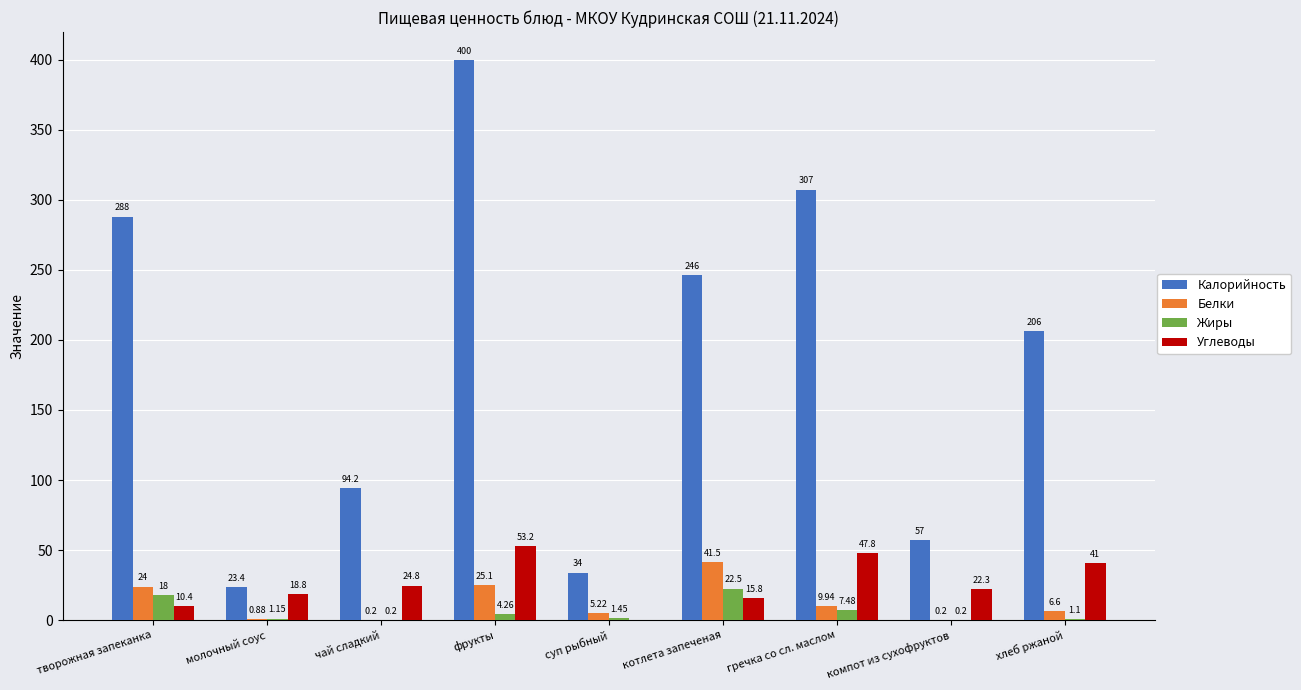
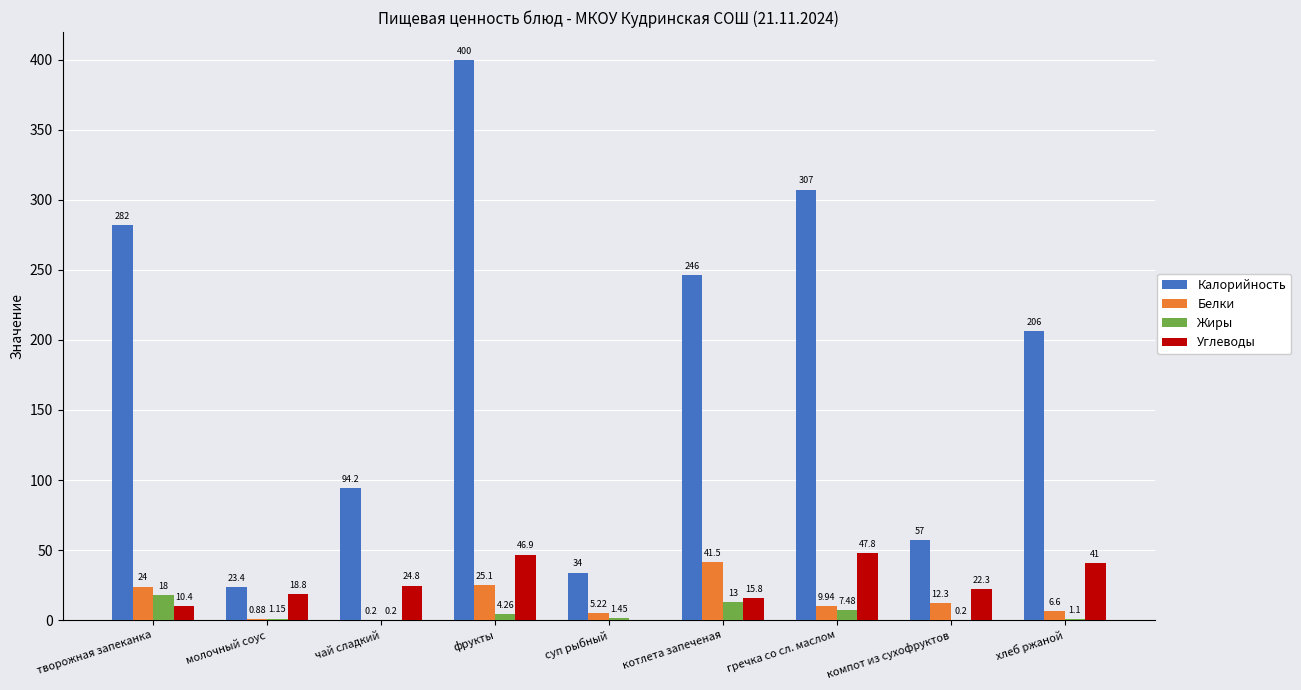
  {
    "Калорийность": {
-     "творожная запеканка": 288,
+     "творожная запеканка": 282,
      "молочный соус": 23.4,
      "чай сладкий": 94.2,
      "фрукты": 400,
      "суп рыбный": 34,
      "котлета запеченая": 246,
      "гречка со сл. маслом": 307,
      "компот из сухофруктов": 57,
      "хлеб ржаной": 206
    },
    "Белки": {
      "творожная запеканка": 24,
      "молочный соус": 0.88,
      "чай сладкий": 0.2,
      "фрукты": 25.1,
      "суп рыбный": 5.22,
      "котлета запеченая": 41.5,
      "гречка со сл. маслом": 9.94,
-     "компот из сухофруктов": 0.2,
+     "компот из сухофруктов": 12.3,
      "хлеб ржаной": 6.6
    },
    "Жиры": {
      "творожная запеканка": 18,
      "молочный соус": 1.15,
      "чай сладкий": 0.2,
      "фрукты": 4.26,
      "суп рыбный": 1.45,
-     "котлета запеченая": 22.5,
+     "котлета запеченая": 13,
      "гречка со сл. маслом": 7.48,
      "компот из сухофруктов": 0.2,
      "хлеб ржаной": 1.1
    },
    "Углеводы": {
      "творожная запеканка": 10.4,
      "молочный соус": 18.8,
      "чай сладкий": 24.8,
-     "фрукты": 53.2,
+     "фрукты": 46.9,
      "котлета запеченая": 15.8,
      "гречка со сл. маслом": 47.8,
      "компот из сухофруктов": 22.3,
      "хлеб ржаной": 41
    }
  }
